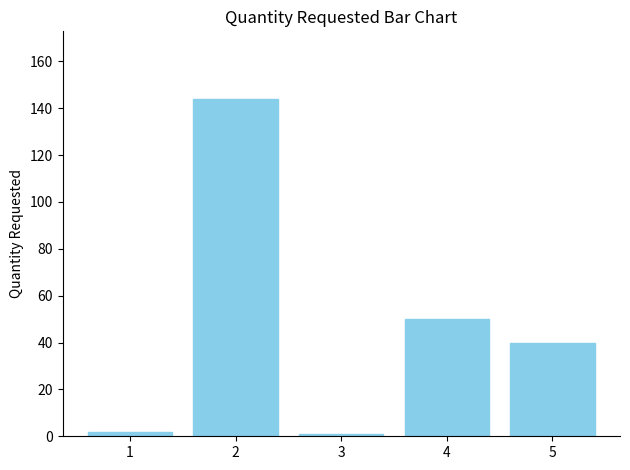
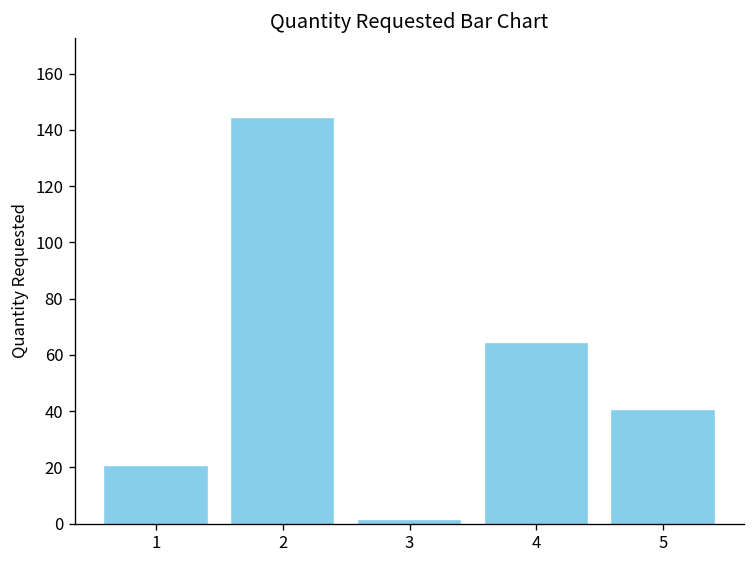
  {
-   "1": 2,
+   "1": 20,
    "2": 144,
-   "4": 50,
+   "4": 64,
    "5": 40
  }
